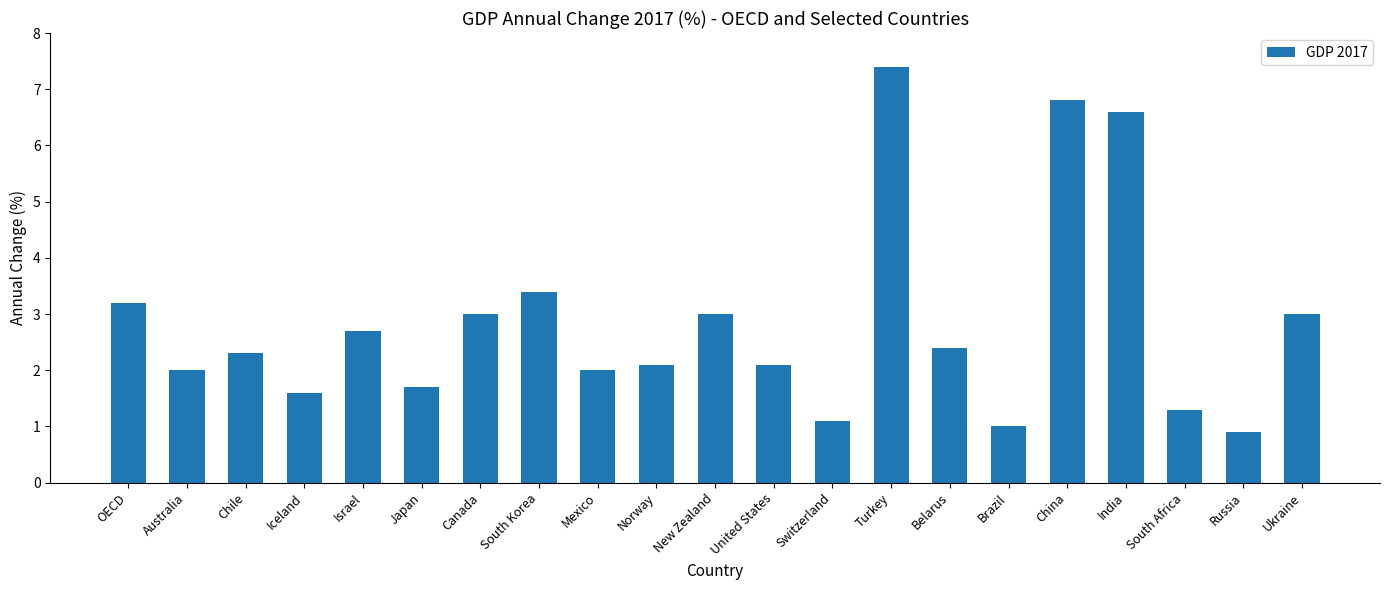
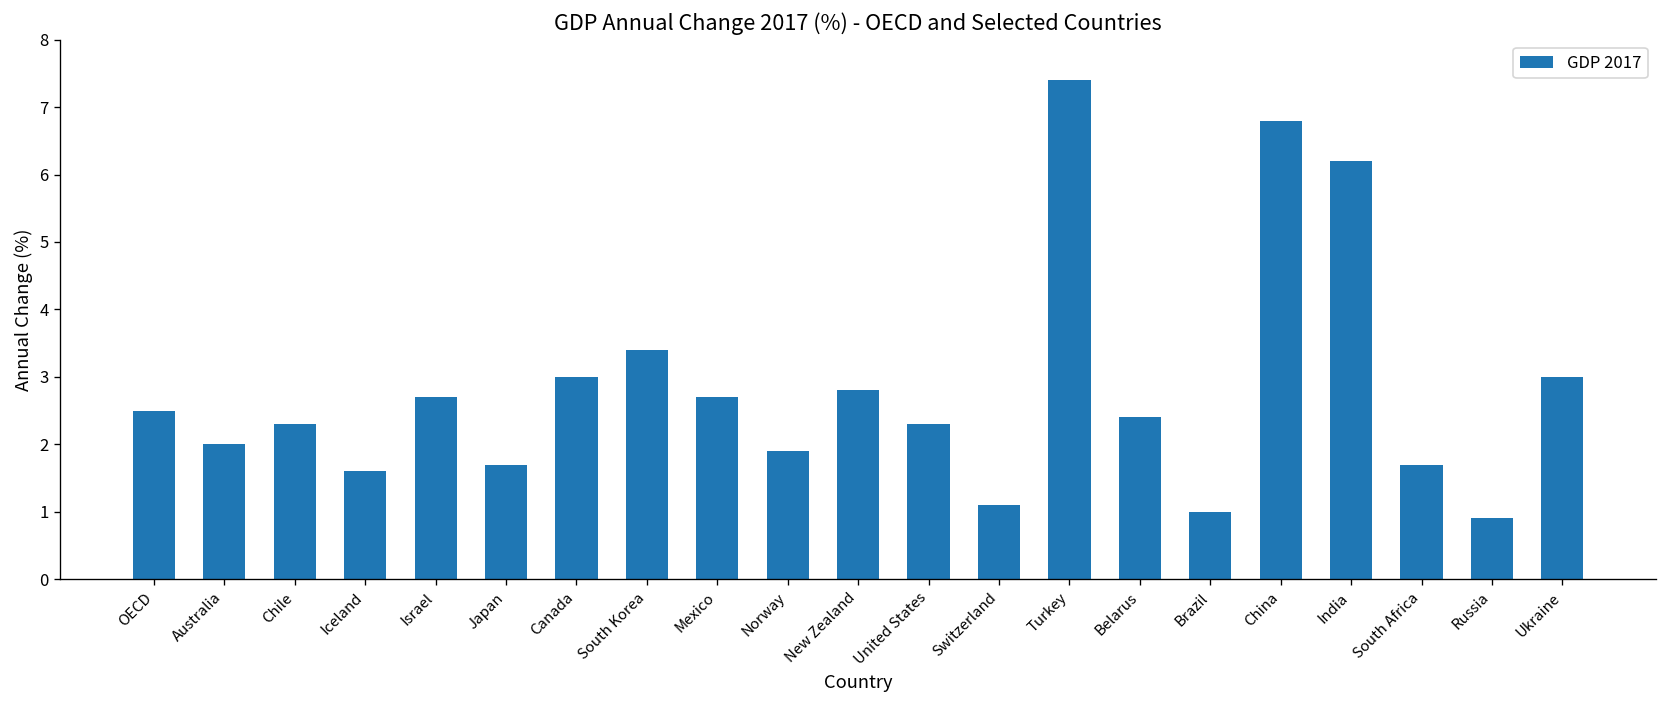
  {
-   "OECD": 3.2,
+   "OECD": 2.5,
    "Australia": 2.0,
    "Chile": 2.3,
    "Iceland": 1.6,
    "Israel": 2.7,
    "Japan": 1.7,
    "Canada": 3.0,
    "South Korea": 3.4,
-   "Mexico": 2.0,
-   "Norway": 2.1,
-   "New Zealand": 3.0,
-   "United States": 2.1,
+   "Mexico": 2.7,
+   "Norway": 1.9,
+   "New Zealand": 2.8,
+   "United States": 2.3,
    "Switzerland": 1.1,
    "Turkey": 7.4,
    "Belarus": 2.4,
    "Brazil": 1.0,
    "China": 6.8,
-   "India": 6.6,
-   "South Africa": 1.3,
+   "India": 6.2,
+   "South Africa": 1.7,
    "Russia": 0.9,
    "Ukraine": 3.0
  }
